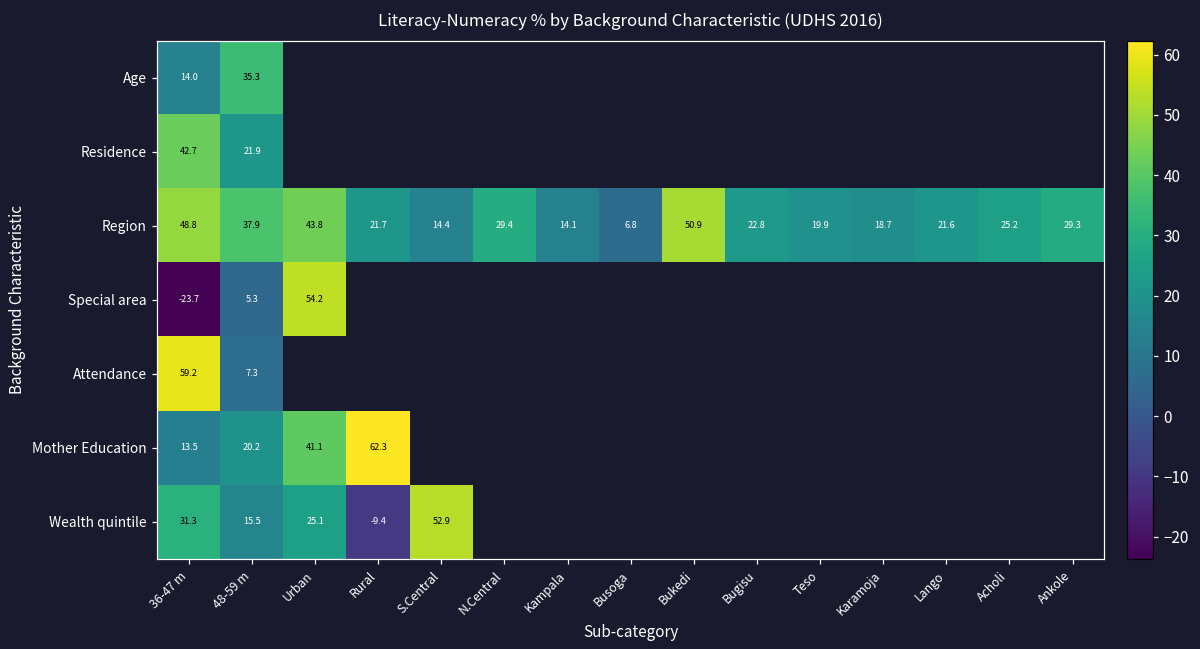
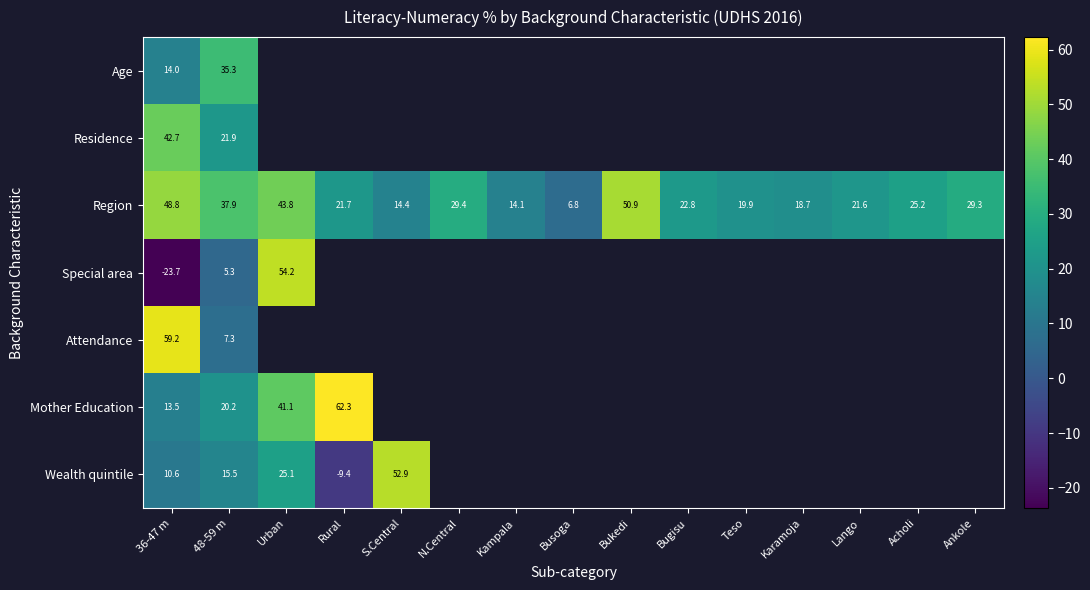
  {
    "Age": {
      "36-47 m": 14.0,
      "48-59 m": 35.3
    },
    "Residence": {
      "36-47 m": 42.7,
      "48-59 m": 21.9
    },
    "Region": {
      "36-47 m": 48.8,
      "48-59 m": 37.9,
      "Urban": 43.8,
      "Rural": 21.7,
      "S.Central": 14.4,
      "N.Central": 29.4,
      "Kampala": 14.1,
      "Busoga": 6.8,
      "Bukedi": 50.9,
      "Bugisu": 22.8,
      "Teso": 19.9,
      "Karamoja": 18.7,
      "Lango": 21.6,
      "Acholi": 25.2,
      "Ankole": 29.3
    },
    "Special area": {
      "36-47 m": -23.7,
      "48-59 m": 5.3,
      "Urban": 54.2
    },
    "Attendance": {
      "36-47 m": 59.2,
      "48-59 m": 7.3
    },
    "Mother Education": {
      "36-47 m": 13.5,
      "48-59 m": 20.2,
      "Urban": 41.1,
      "Rural": 62.3
    },
    "Wealth quintile": {
-     "36-47 m": 31.3,
+     "36-47 m": 10.6,
      "48-59 m": 15.5,
      "Urban": 25.1,
      "Rural": -9.4,
      "S.Central": 52.9
    }
  }
